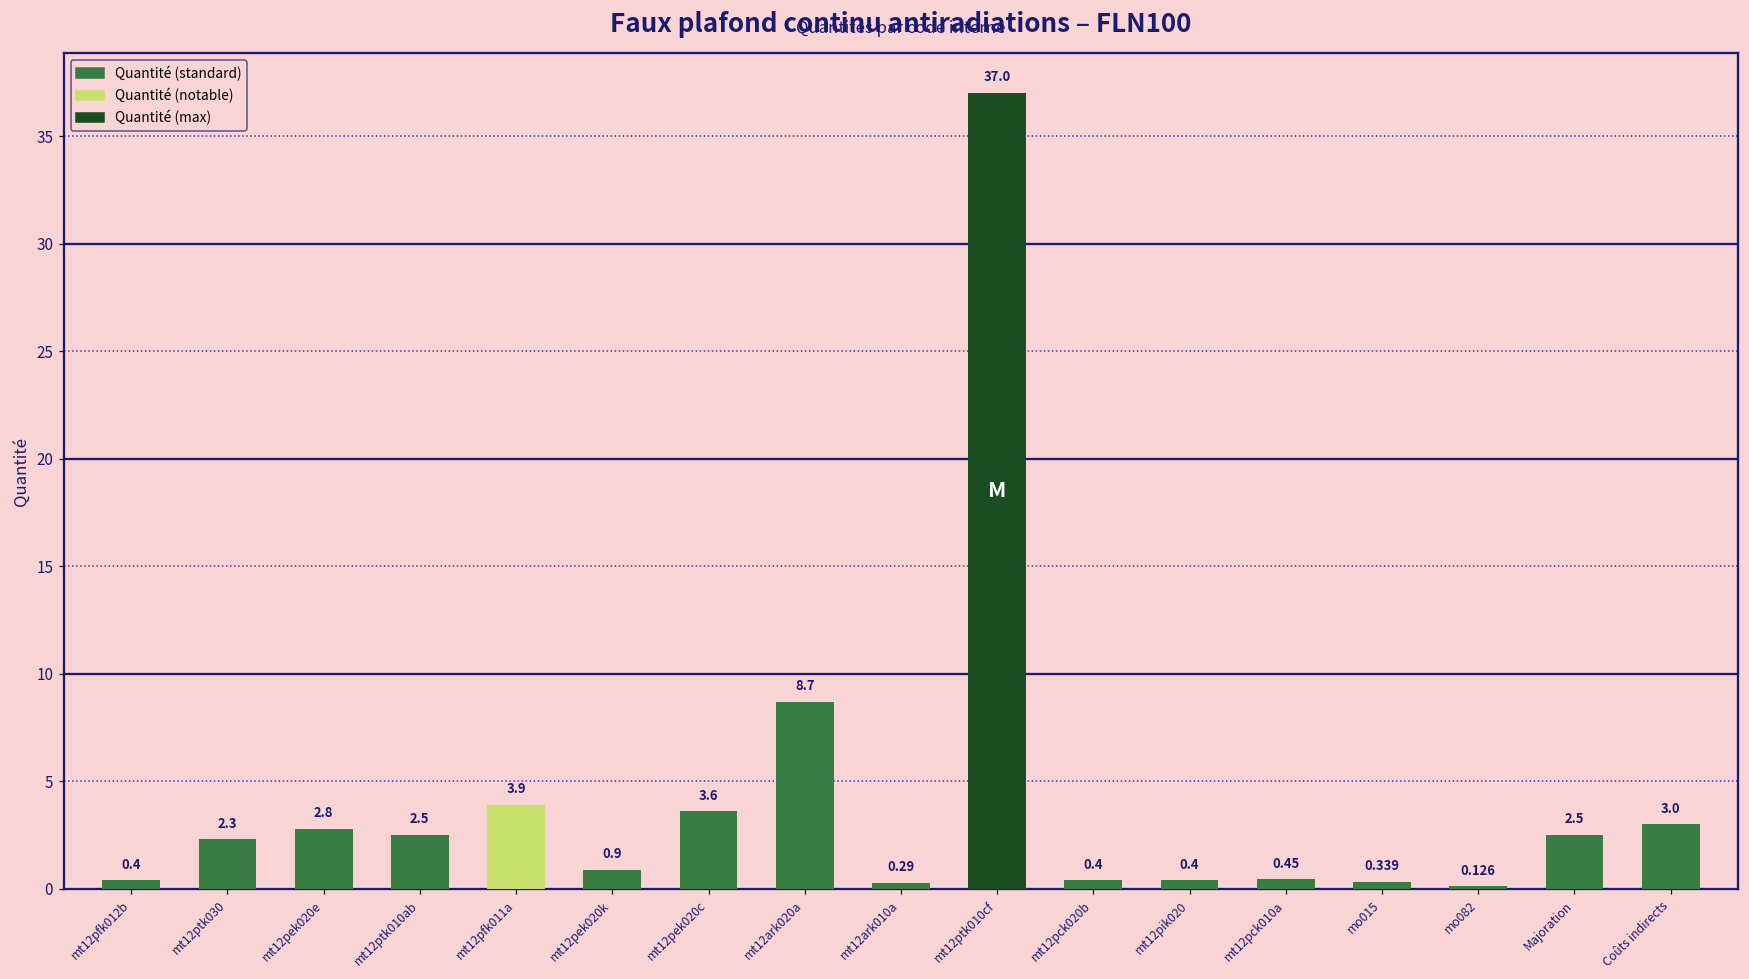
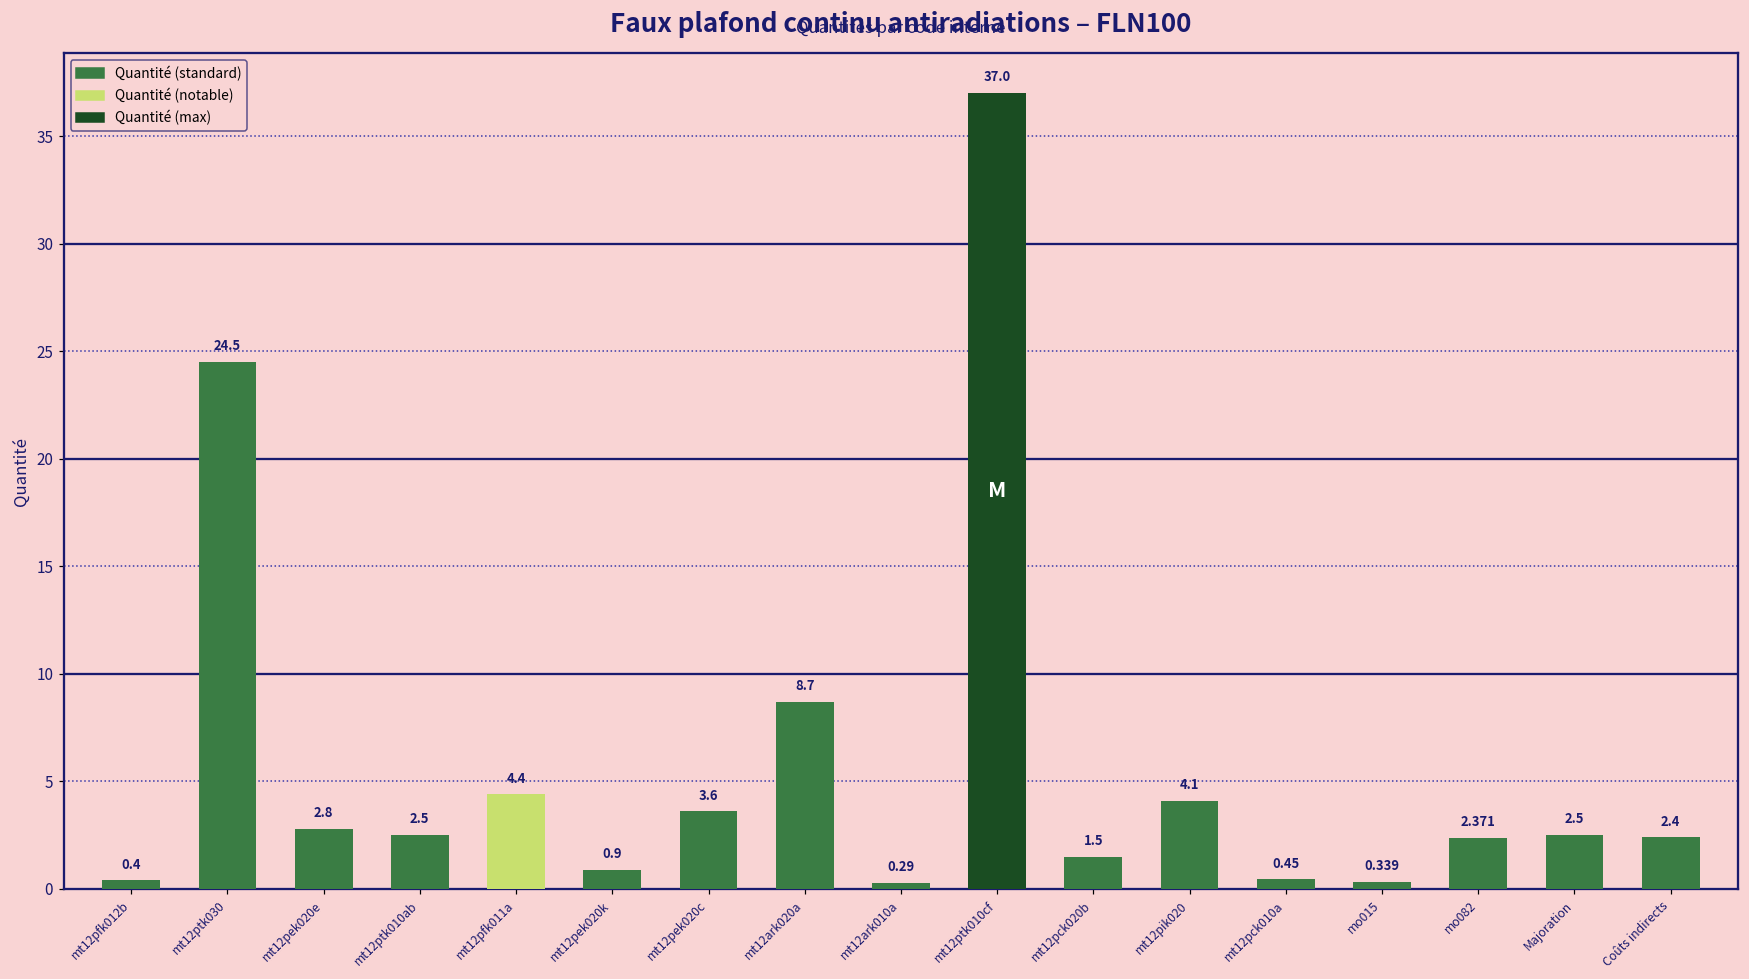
  {
    "mt12pfk012b": 0.4,
-   "mt12ptk030": 2.3,
+   "mt12ptk030": 24.5,
    "mt12pek020e": 2.8,
    "mt12ptk010ab": 2.5,
-   "mt12pfk011a": 3.9,
+   "mt12pfk011a": 4.4,
    "mt12pek020k": 0.9,
    "mt12pek020c": 3.6,
    "mt12ark020a": 8.7,
    "mt12ark010a": 0.29,
    "mt12ptk010cf": 37.0,
-   "mt12pck020b": 0.4,
-   "mt12pik020": 0.4,
+   "mt12pck020b": 1.5,
+   "mt12pik020": 4.1,
    "mt12pck010a": 0.45,
    "mo015": 0.339,
-   "mo082": 0.126,
+   "mo082": 2.371,
    "Majoration": 2.5,
-   "Coûts indirects": 3.0
+   "Coûts indirects": 2.4
  }
